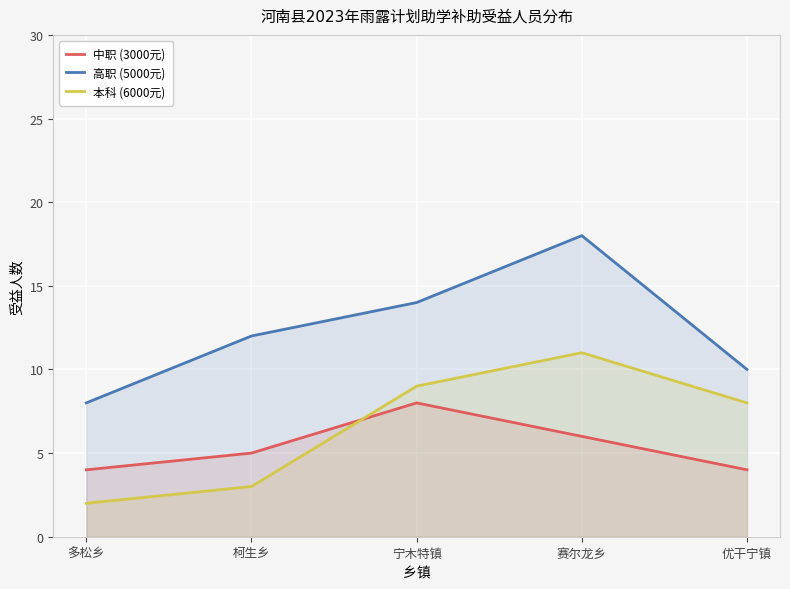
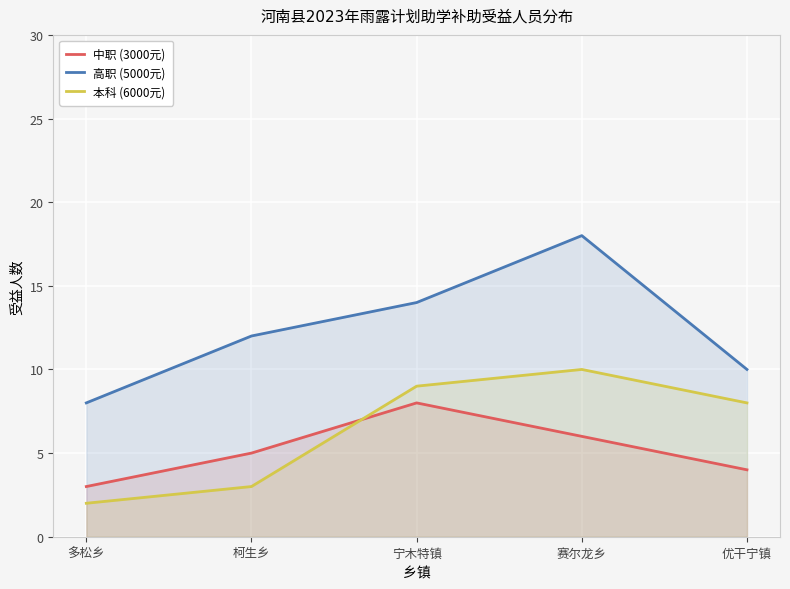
  {
    "中职 (3000元)": {
-     "多松乡": 4,
+     "多松乡": 3,
      "柯生乡": 5,
      "宁木特镇": 8,
      "赛尔龙乡": 6,
      "优干宁镇": 4
    },
    "高职 (5000元)": {
      "多松乡": 8,
      "柯生乡": 12,
      "宁木特镇": 14,
      "赛尔龙乡": 18,
      "优干宁镇": 10
    },
    "本科 (6000元)": {
      "多松乡": 2,
      "柯生乡": 3,
      "宁木特镇": 9,
-     "赛尔龙乡": 11,
+     "赛尔龙乡": 10,
      "优干宁镇": 8
    }
  }
